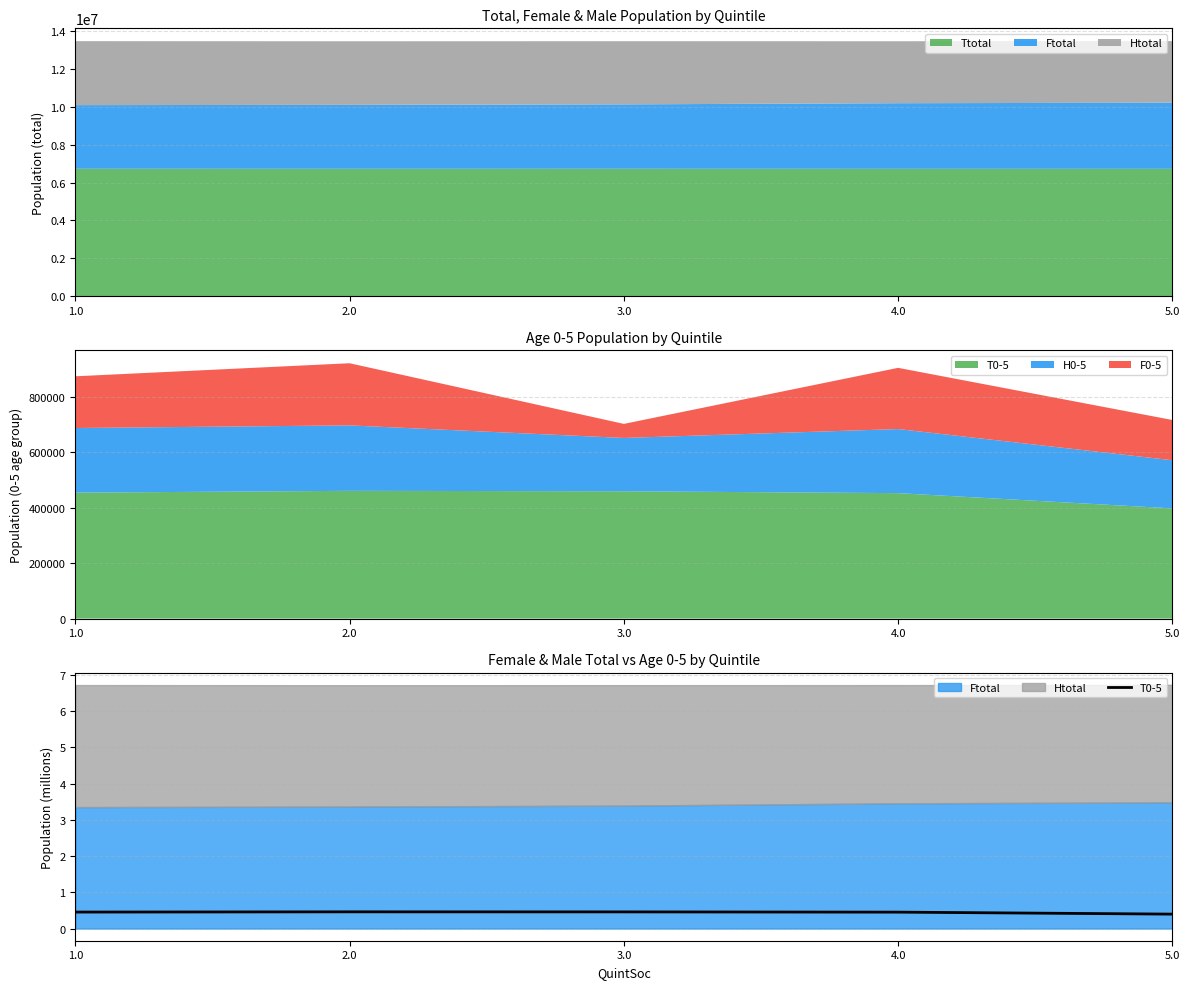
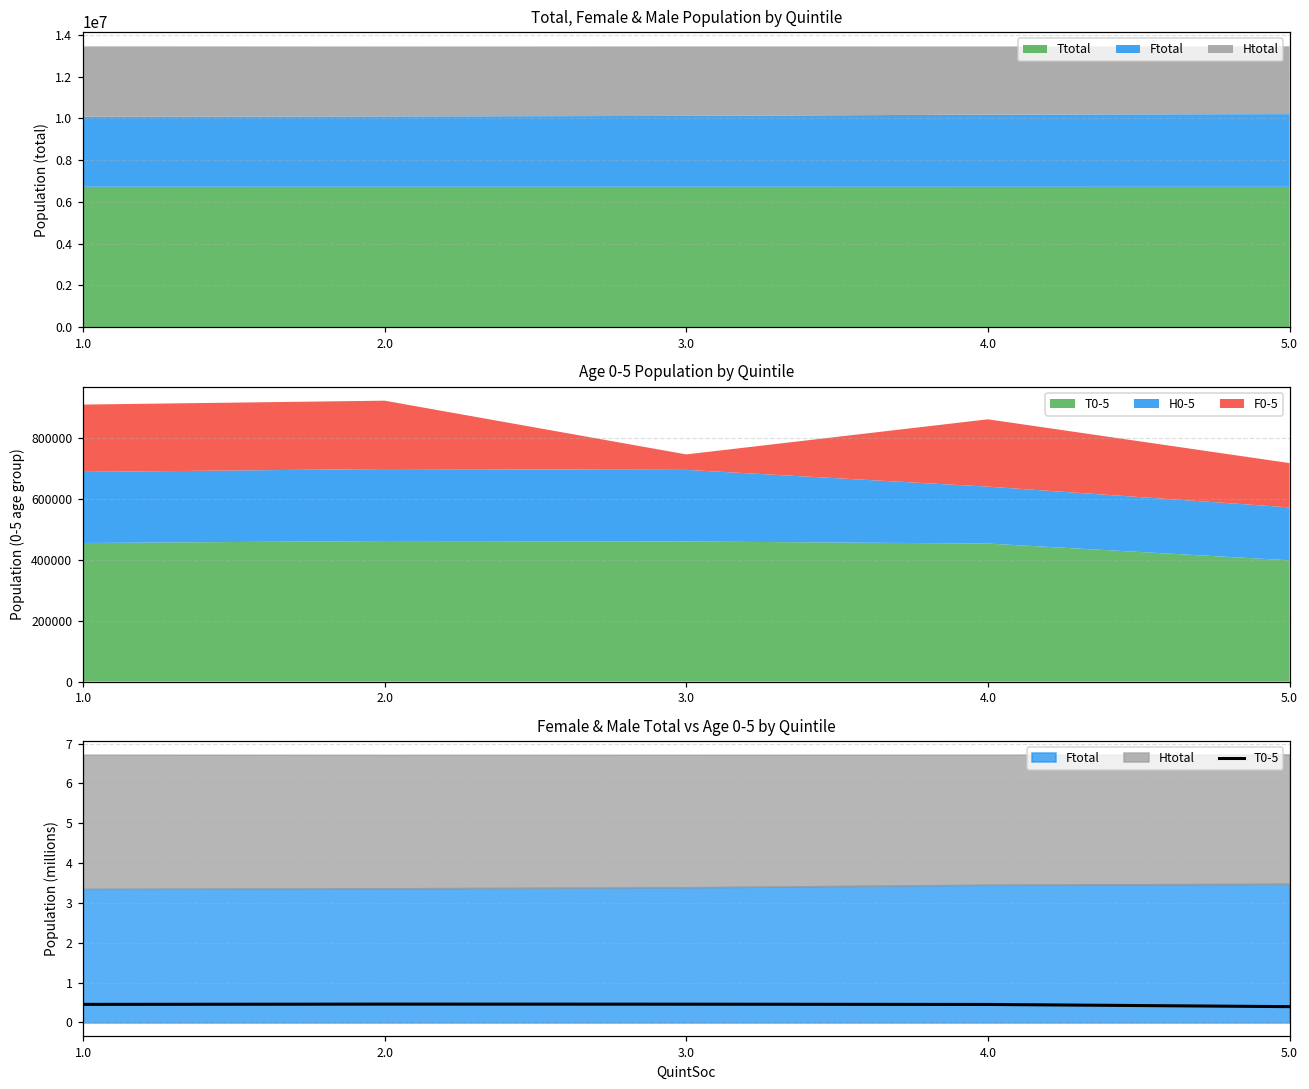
  {
    "Total, Female & Male Population by Quintile": {
      "Ttotal": {
        "1.0": 6700000,
        "2.0": 6700000,
        "3.0": 6700000,
        "4.0": 6700000,
        "5.0": 6700000
      },
      "Ftotal": {
        "1.0": 3400000,
        "2.0": 3400000,
        "3.0": 3400000,
        "4.0": 3500000,
        "5.0": 3500000
      },
      "Htotal": {
        "1.0": 3400000,
        "2.0": 3400000,
        "3.0": 3300000,
        "4.0": 3300000,
        "5.0": 3200000
      }
    },
    "Age 0-5 Population by Quintile": {
      "H0-5": {
        "1.0": 230000,
        "2.0": 240000,
-       "3.0": 190000,
-       "4.0": 230000,
+       "3.0": 240000,
+       "4.0": 190000,
        "5.0": 170000
      },
      "F0-5": {
-       "1.0": 190000,
+       "1.0": 220000,
        "2.0": 220000,
        "3.0": 50000,
        "4.0": 220000,
        "5.0": 150000
      }
    },
    "Female & Male Total vs Age 0-5 by Quintile": {
      "T0-5": {
        "1.0": 0.5,
        "2.0": 0.5,
        "3.0": 0.5,
        "4.0": 0.5,
        "5.0": 0.4
      },
      "Ftotal": {
        "1.0": 3.4,
        "2.0": 3.4,
        "3.0": 3.4,
        "4.0": 3.5,
        "5.0": 3.5
      },
      "Htotal": {
        "1.0": 3.4,
        "2.0": 3.4,
        "3.0": 3.3,
        "4.0": 3.3,
        "5.0": 3.2
      }
    }
  }
